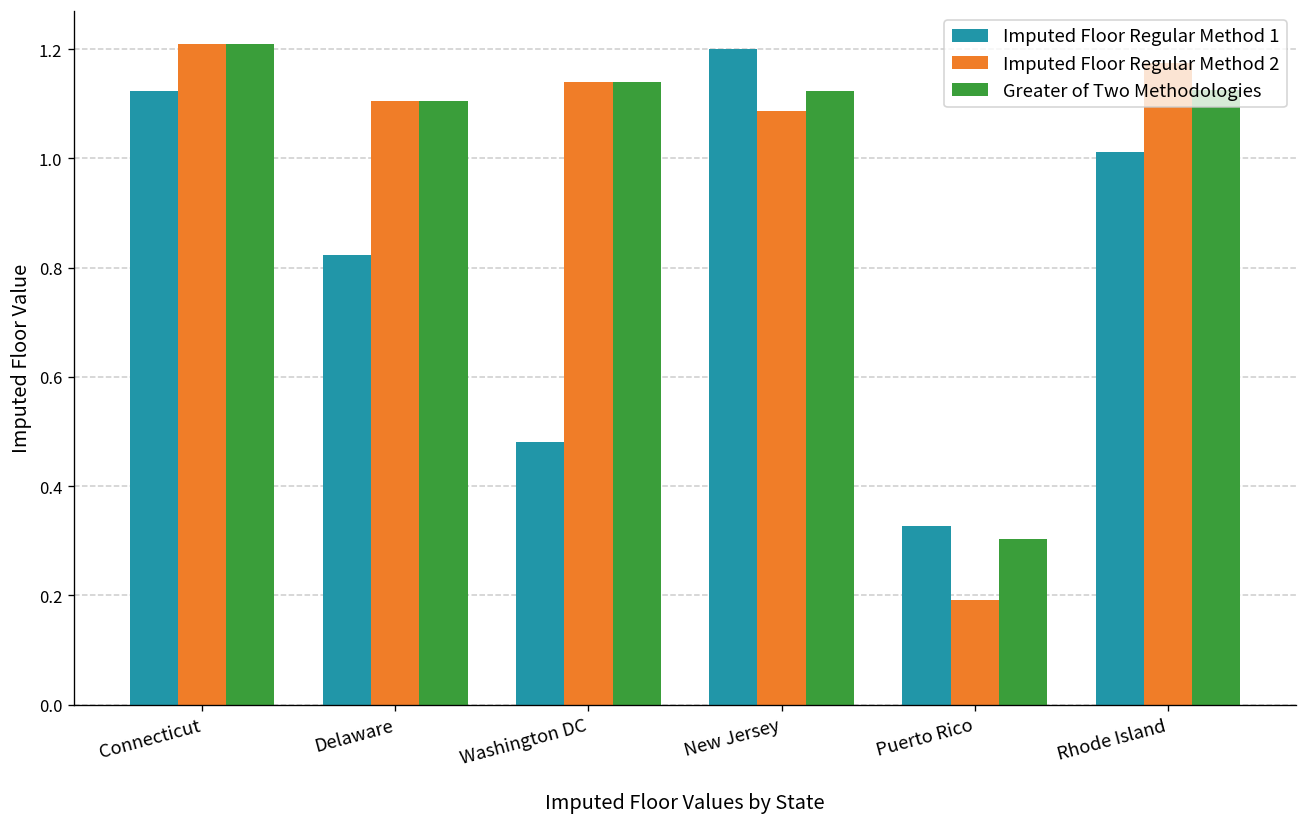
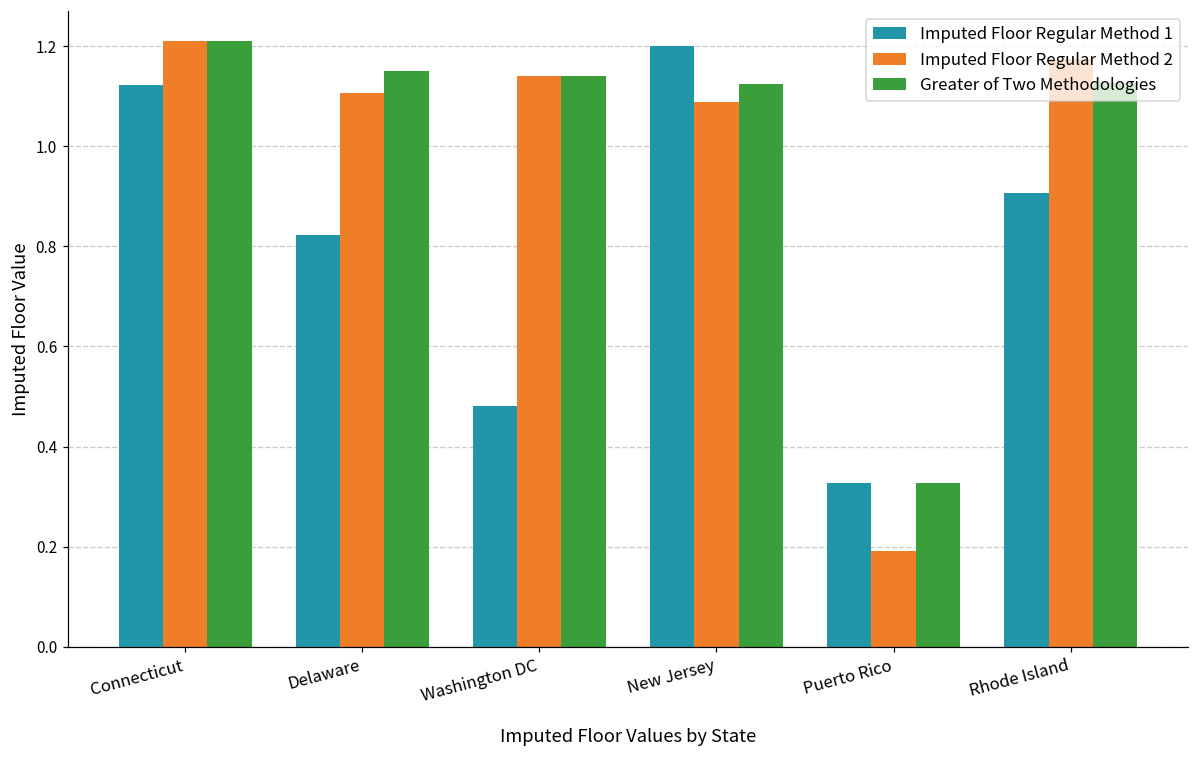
  {
    "Imputed Floor Regular Method 1": {
      "Connecticut": 1.12,
      "Delaware": 0.82,
      "Washington DC": 0.48,
      "New Jersey": 1.20,
      "Puerto Rico": 0.33,
-     "Rhode Island": 1.01
+     "Rhode Island": 0.91
    },
    "Imputed Floor Regular Method 2": {
      "Connecticut": 1.21,
      "Delaware": 1.11,
      "Washington DC": 1.14,
      "New Jersey": 1.09,
      "Puerto Rico": 0.19
    },
    "Greater of Two Methodologies": {
      "Connecticut": 1.21,
-     "Delaware": 1.11,
+     "Delaware": 1.15,
      "Washington DC": 1.14,
      "New Jersey": 1.12,
-     "Puerto Rico": 0.30
+     "Puerto Rico": 0.33
    }
  }
